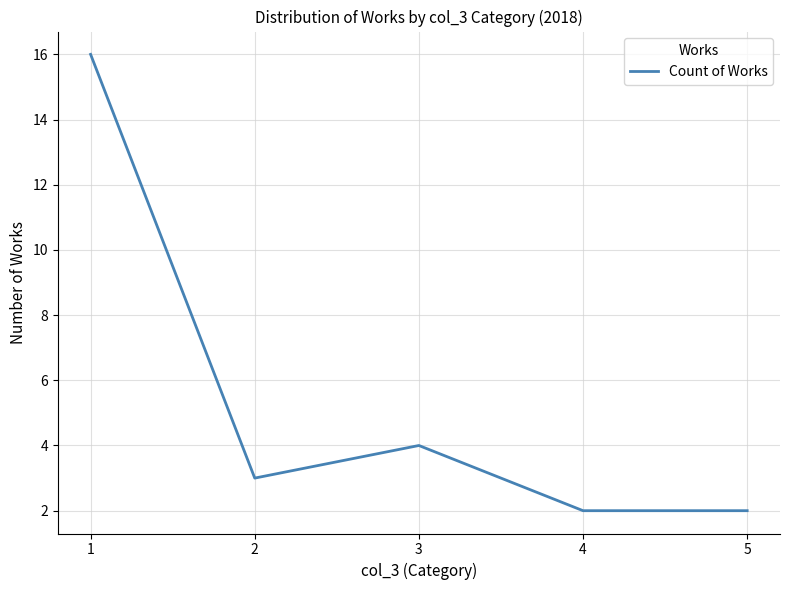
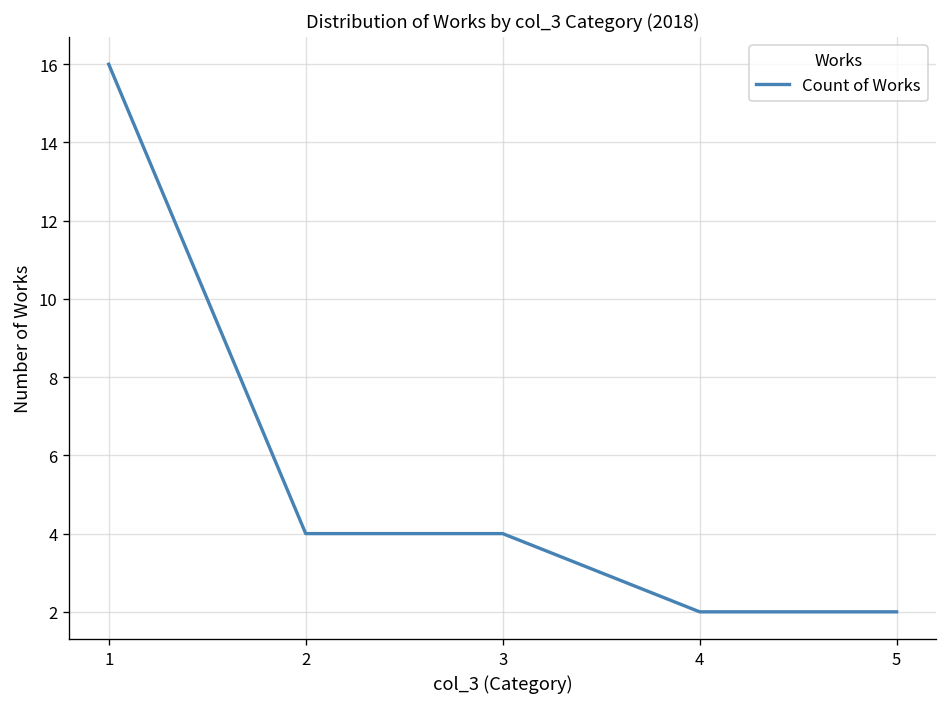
  {
    "1": 16,
-   "2": 3,
+   "2": 4,
    "3": 4,
    "4": 2,
    "5": 2
  }
